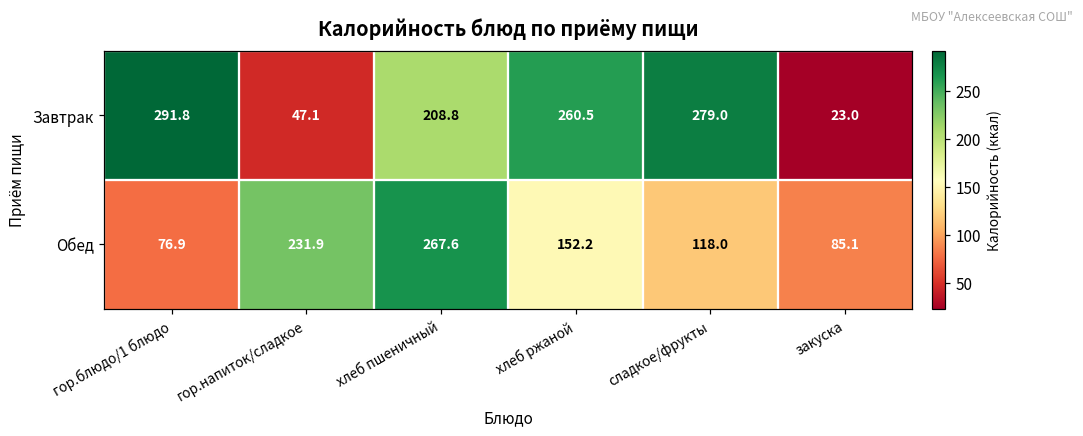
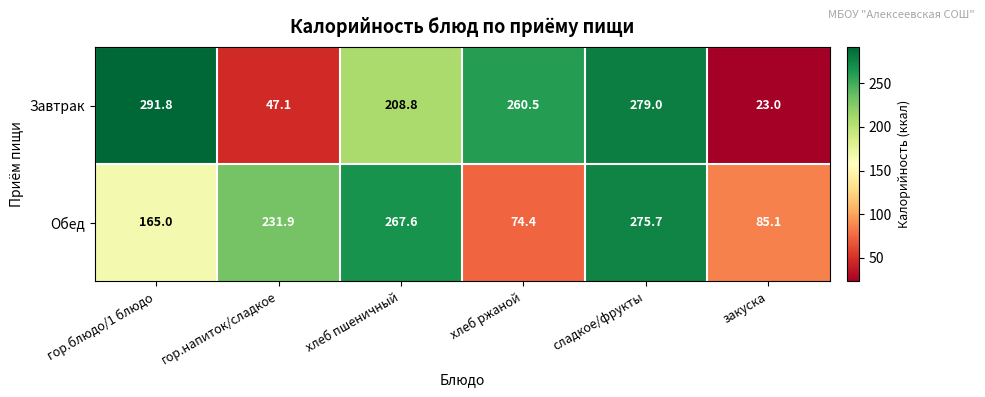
  {
    "Завтрак": {
      "гор.блюдо/1 блюдо": 291.8,
      "гор.напиток/сладкое": 47.1,
      "хлеб пшеничный": 208.8,
      "хлеб ржаной": 260.5,
      "сладкое/фрукты": 279.0,
      "закуска": 23.0
    },
    "Обед": {
-     "гор.блюдо/1 блюдо": 76.9,
+     "гор.блюдо/1 блюдо": 165.0,
      "гор.напиток/сладкое": 231.9,
      "хлеб пшеничный": 267.6,
-     "хлеб ржаной": 152.2,
-     "сладкое/фрукты": 118.0,
+     "хлеб ржаной": 74.4,
+     "сладкое/фрукты": 275.7,
      "закуска": 85.1
    }
  }
